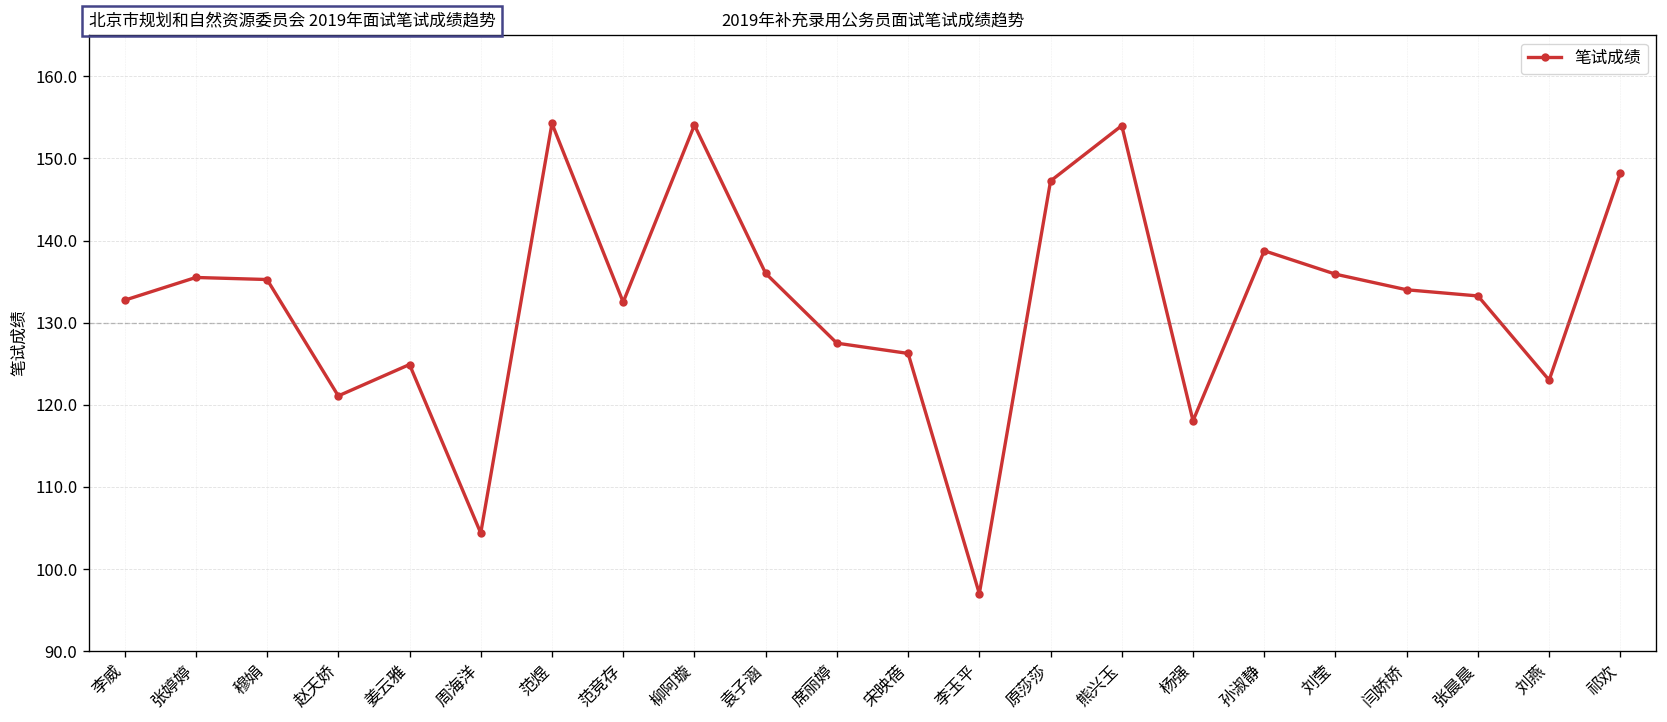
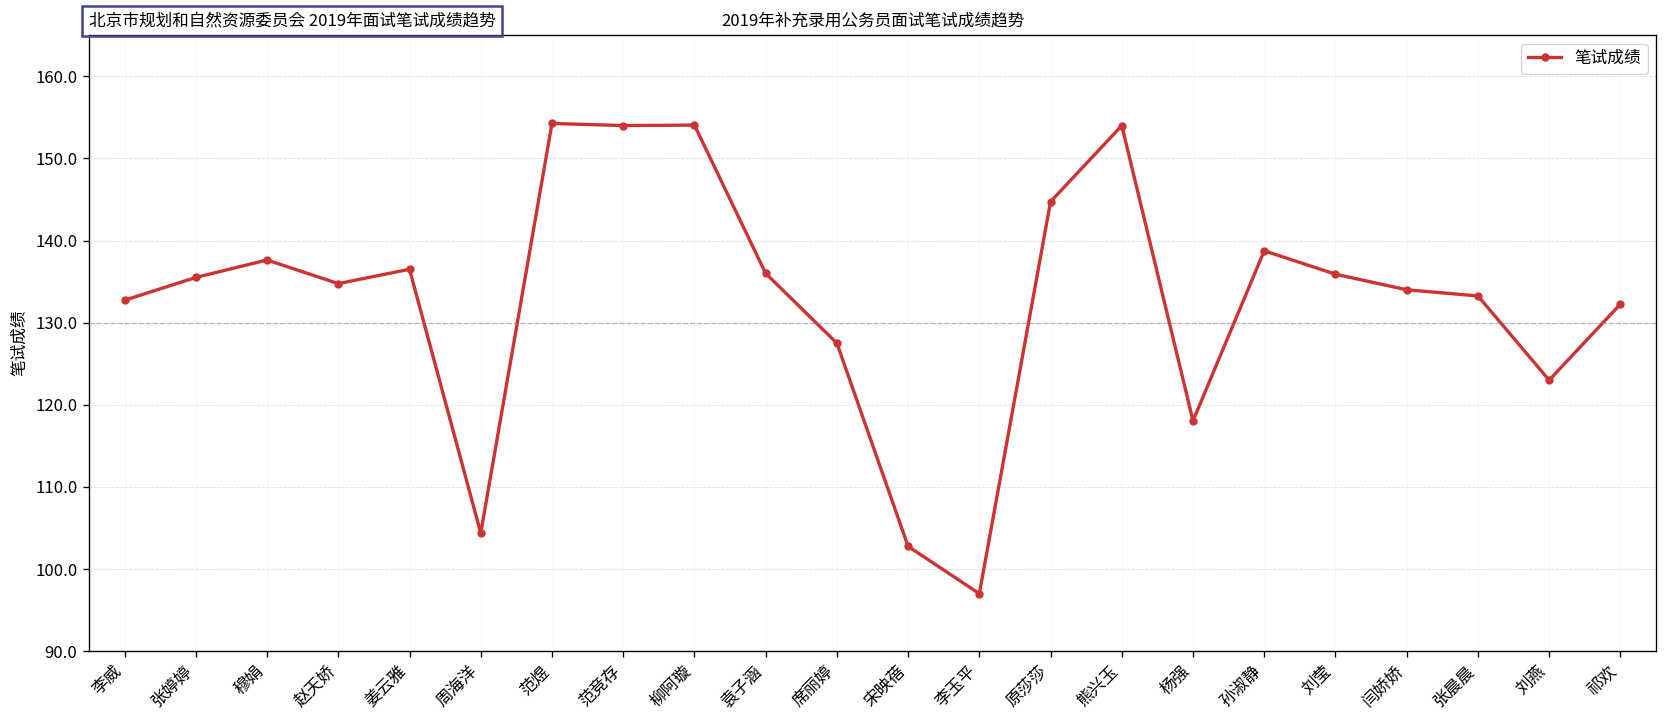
  {
    "李威": 133,
    "张婷婷": 136,
-   "穆娟": 135,
-   "赵天娇": 121,
-   "姜云雅": 125,
+   "穆娟": 138,
+   "赵天娇": 135,
+   "姜云雅": 137,
    "周海洋": 104,
    "范煜": 154,
-   "范竞存": 133,
+   "范竞存": 154,
    "柳阿璇": 154,
    "袁子涵": 136,
    "席丽婷": 128,
-   "宋映蓓": 126,
+   "宋映蓓": 103,
    "李玉平": 97,
-   "原莎莎": 147,
+   "原莎莎": 145,
    "熊兴玉": 154,
    "杨强": 118,
    "孙淑静": 139,
    "刘莹": 136,
    "闫娇娇": 134,
    "张晨晨": 133,
    "刘燕": 123,
-   "祁欢": 148
+   "祁欢": 132
  }
